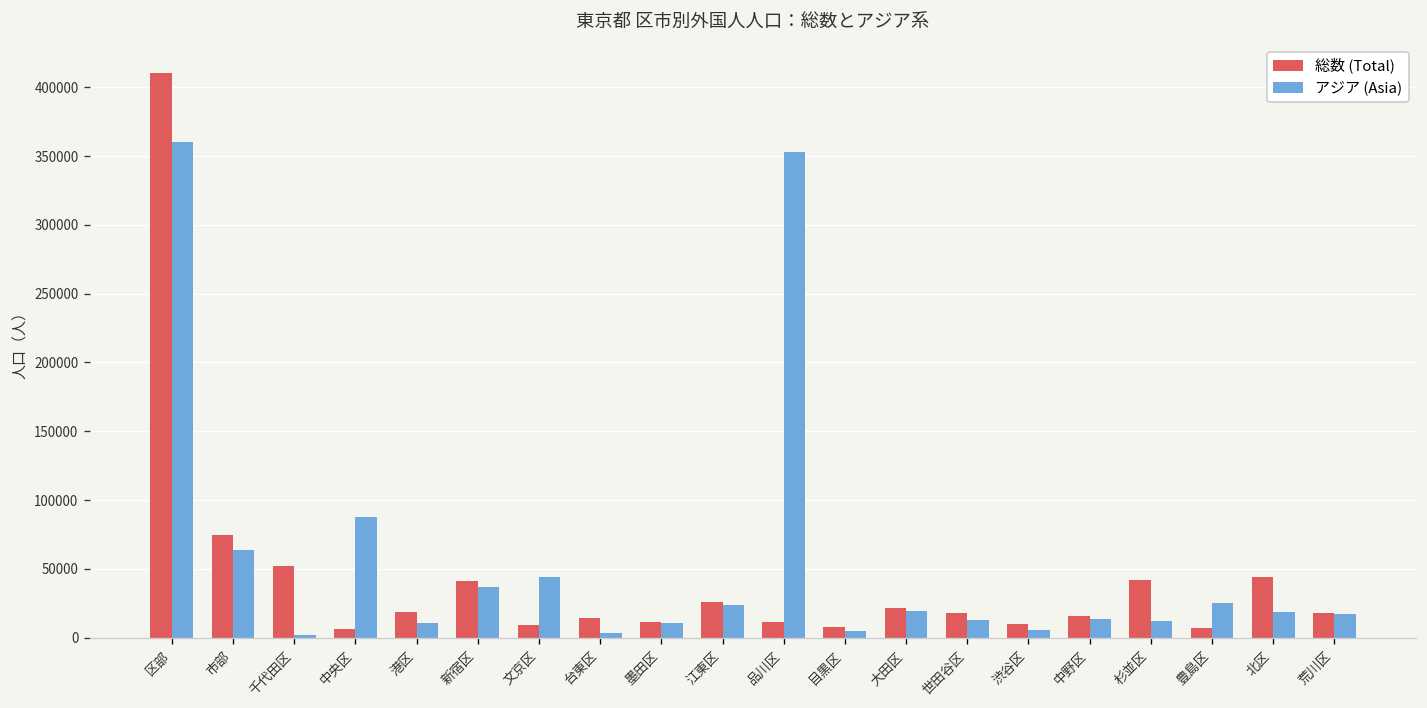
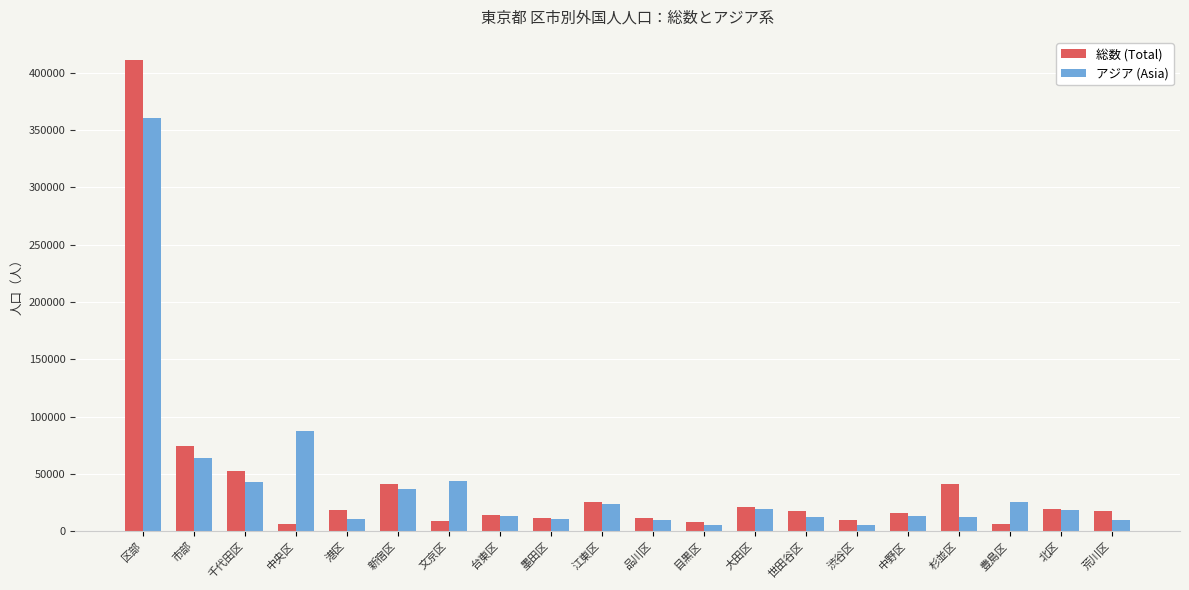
  {
    "総数 (Total)": {
      "区部": 411000,
      "市部": 75000,
      "千代田区": 53000,
      "中央区": 6000,
      "港区": 19000,
      "新宿区": 41000,
      "文京区": 9000,
      "台東区": 15000,
      "墨田区": 11000,
      "江東区": 26000,
      "品川区": 12000,
      "目黒区": 8000,
      "大田区": 22000,
      "世田谷区": 18000,
      "渋谷区": 10000,
      "中野区": 16000,
      "杉並区": 42000,
      "豊島区": 7000,
-     "北区": 44000,
+     "北区": 20000,
      "荒川区": 18000
    },
    "アジア (Asia)": {
      "区部": 360000,
      "市部": 64000,
-     "千代田区": 2000,
+     "千代田区": 43000,
      "中央区": 88000,
      "港区": 11000,
      "新宿区": 37000,
      "文京区": 44000,
-     "台東区": 4000,
+     "台東区": 14000,
      "墨田区": 11000,
      "江東区": 24000,
-     "品川区": 353000,
+     "品川区": 10000,
      "目黒区": 5000,
      "大田区": 19000,
      "世田谷区": 13000,
      "渋谷区": 5000,
      "中野区": 14000,
      "杉並区": 12000,
      "豊島区": 25000,
      "北区": 19000,
-     "荒川区": 17000
+     "荒川区": 10000
    }
  }
